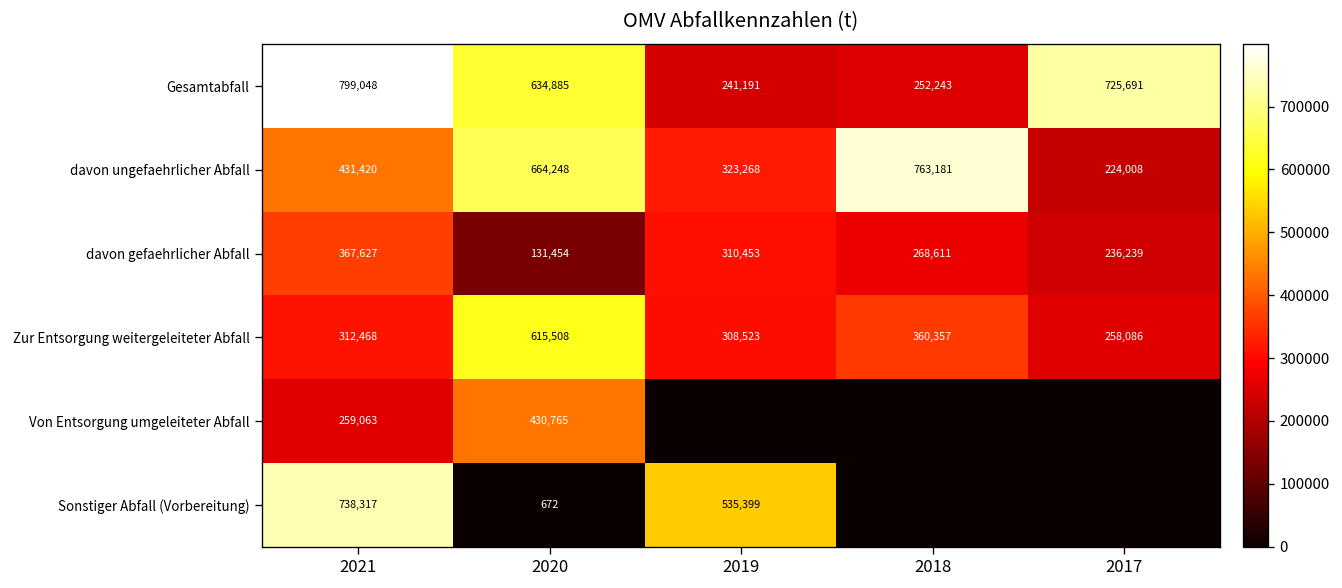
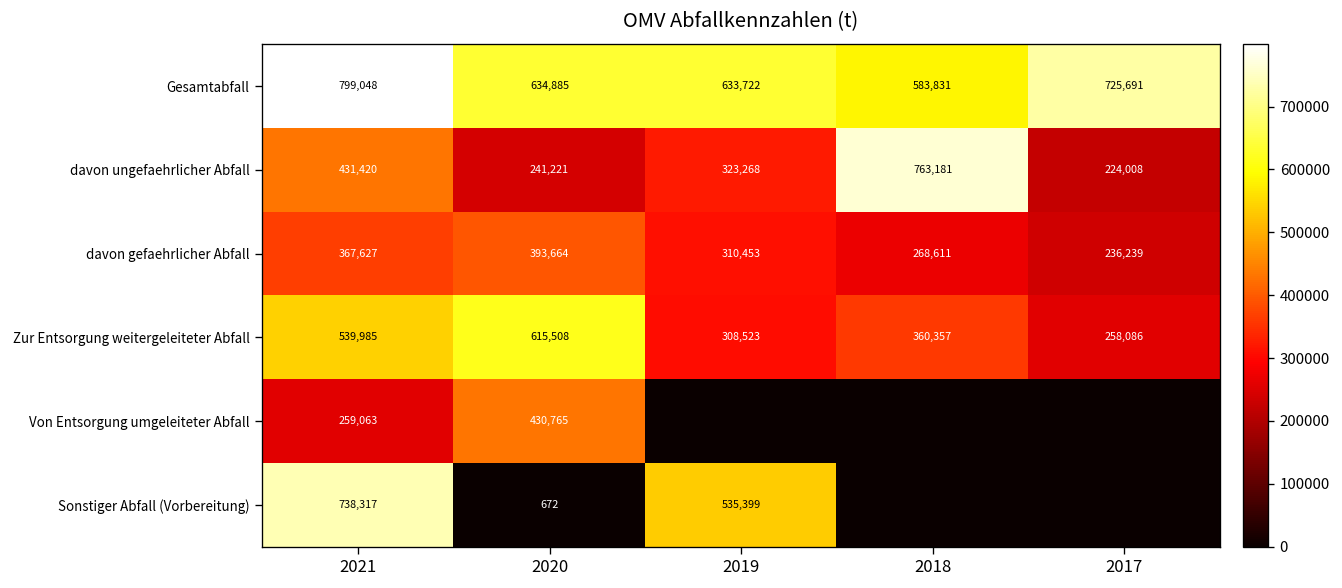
  {
    "Gesamtabfall": {
      "2021": "799,048",
      "2020": "634,885",
-     "2019": "241,191",
-     "2018": "252,243",
+     "2019": "633,722",
+     "2018": "583,831",
      "2017": "725,691"
    },
    "davon ungefaehrlicher Abfall": {
      "2021": "431,420",
-     "2020": "664,248",
+     "2020": "241,221",
      "2019": "323,268",
      "2018": "763,181",
      "2017": "224,008"
    },
    "davon gefaehrlicher Abfall": {
      "2021": "367,627",
-     "2020": "131,454",
+     "2020": "393,664",
      "2019": "310,453",
      "2018": "268,611",
      "2017": "236,239"
    },
    "Zur Entsorgung weitergeleiteter Abfall": {
-     "2021": "312,468",
+     "2021": "539,985",
      "2020": "615,508",
      "2019": "308,523",
      "2018": "360,357",
      "2017": "258,086"
    },
    "Von Entsorgung umgeleiteter Abfall": {
      "2021": "259,063",
      "2020": "430,765"
    },
    "Sonstiger Abfall (Vorbereitung)": {
      "2021": "738,317",
      "2020": "672",
      "2019": "535,399"
    }
  }
